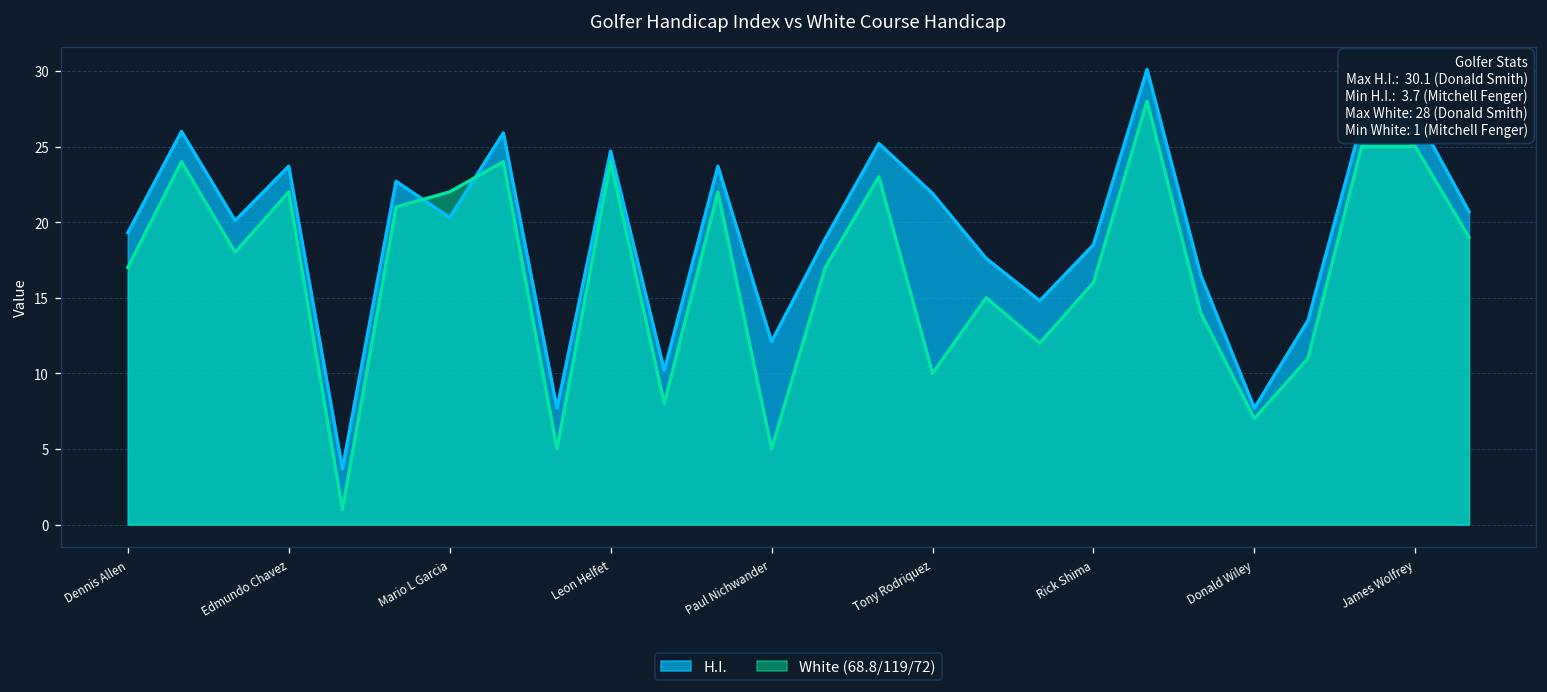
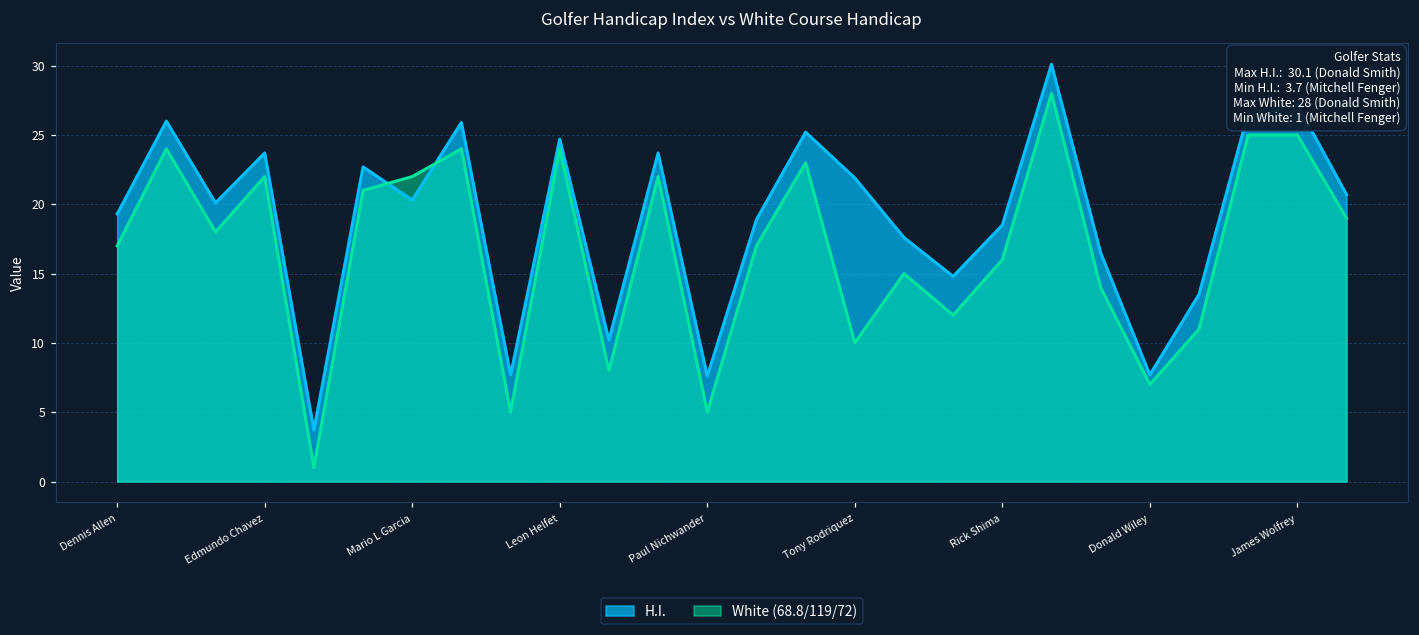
  {
    "H.I.": {
      "Dennis Allen": 19.3,
      "Edmundo Chavez": 23.7,
      "Mario L Garcia": 20.3,
      "Leon Helfet": 24.7,
-     "Paul Nichwander": 12.1,
+     "Paul Nichwander": 7.6,
      "Tony Rodriquez": 21.9,
      "Rick Shima": 18.5,
      "Donald Wiley": 7.7
    },
    "White (68.8/119/72)": {
      "Dennis Allen": 17.0,
      "Edmundo Chavez": 22.0,
      "Mario L Garcia": 22.0,
      "Leon Helfet": 24.0,
      "Paul Nichwander": 5.0,
      "Tony Rodriquez": 10.0,
      "Rick Shima": 16.0,
      "Donald Wiley": 7.0,
      "James Wolfrey": 25.0
    }
  }
